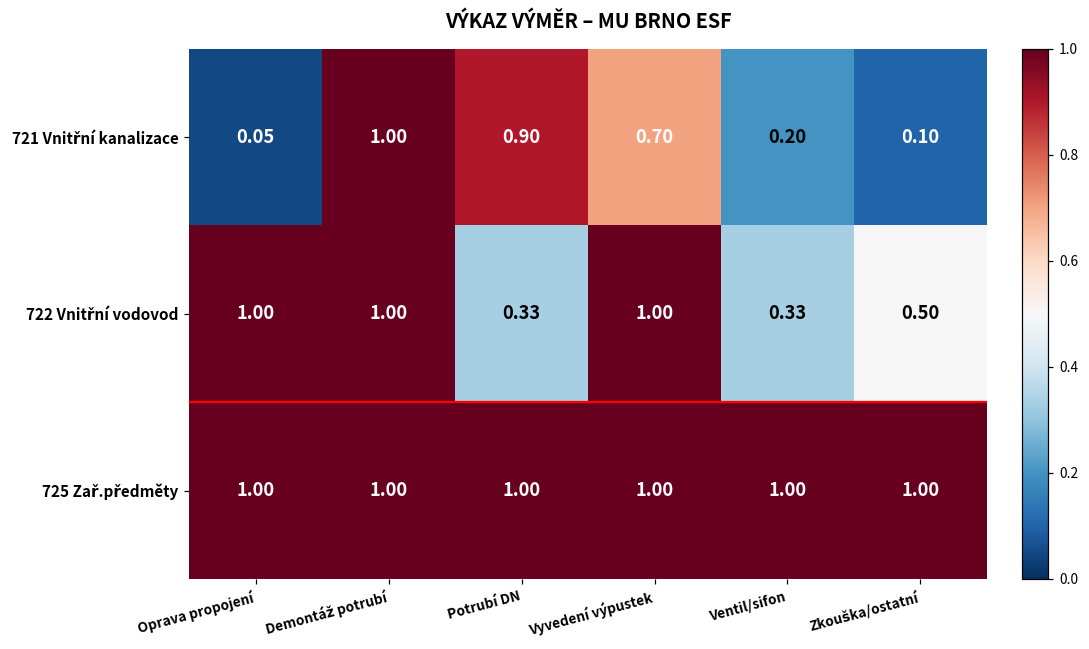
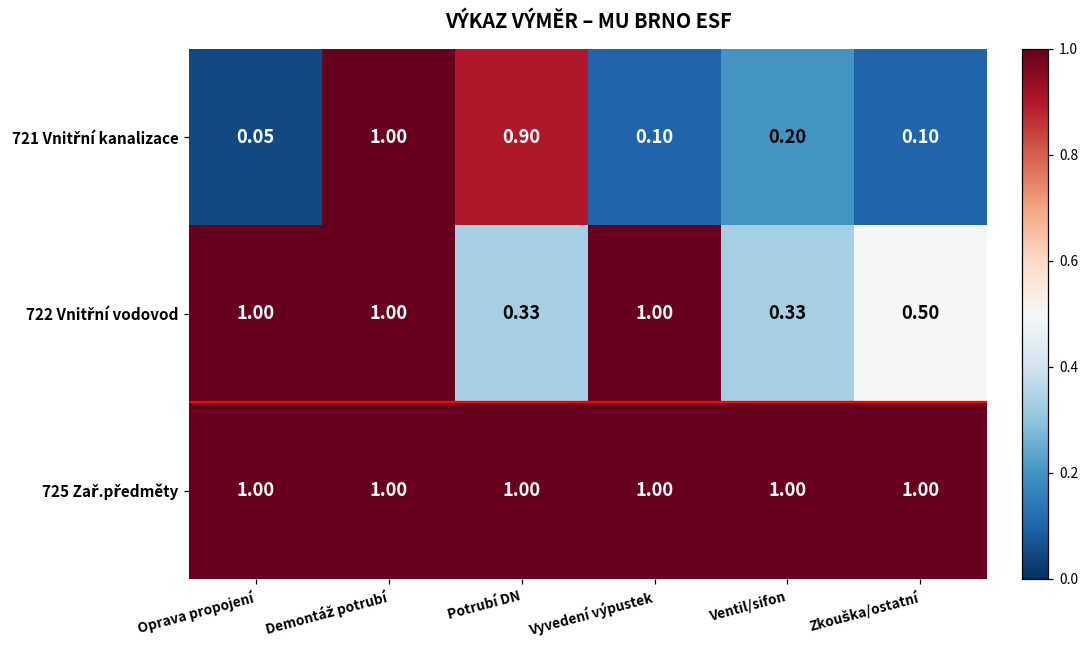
  {
    "721 Vnitřní kanalizace": {
      "Oprava propojení": 0.05,
      "Demontáž potrubí": 1.00,
      "Potrubí DN": 0.90,
-     "Vyvedení výpustek": 0.70,
+     "Vyvedení výpustek": 0.10,
      "Ventil/sifon": 0.20,
      "Zkouška/ostatní": 0.10
    },
    "722 Vnitřní vodovod": {
      "Oprava propojení": 1.00,
      "Demontáž potrubí": 1.00,
      "Potrubí DN": 0.33,
      "Vyvedení výpustek": 1.00,
      "Ventil/sifon": 0.33,
      "Zkouška/ostatní": 0.50
    },
    "725 Zař.předměty": {
      "Oprava propojení": 1.00,
      "Demontáž potrubí": 1.00,
      "Potrubí DN": 1.00,
      "Vyvedení výpustek": 1.00,
      "Ventil/sifon": 1.00,
      "Zkouška/ostatní": 1.00
    }
  }
